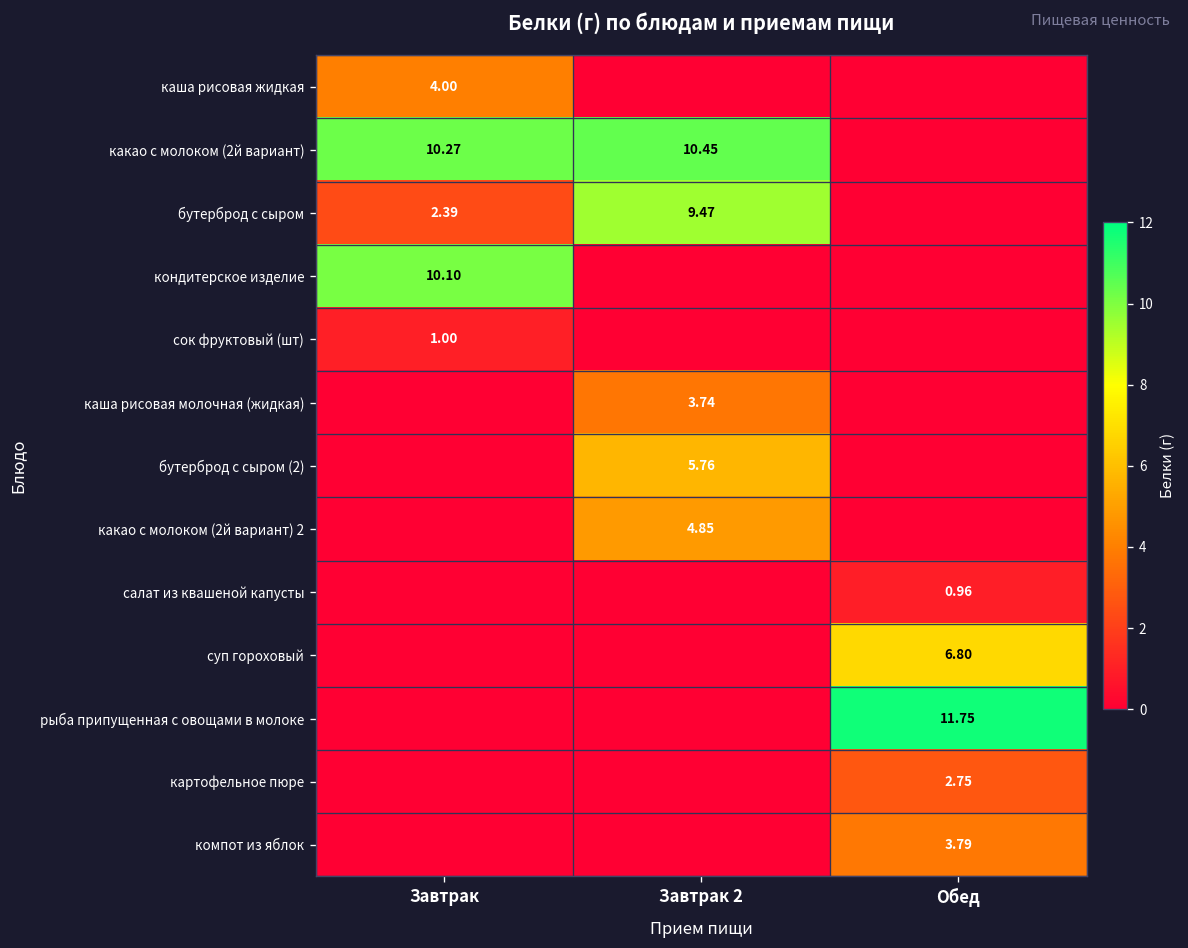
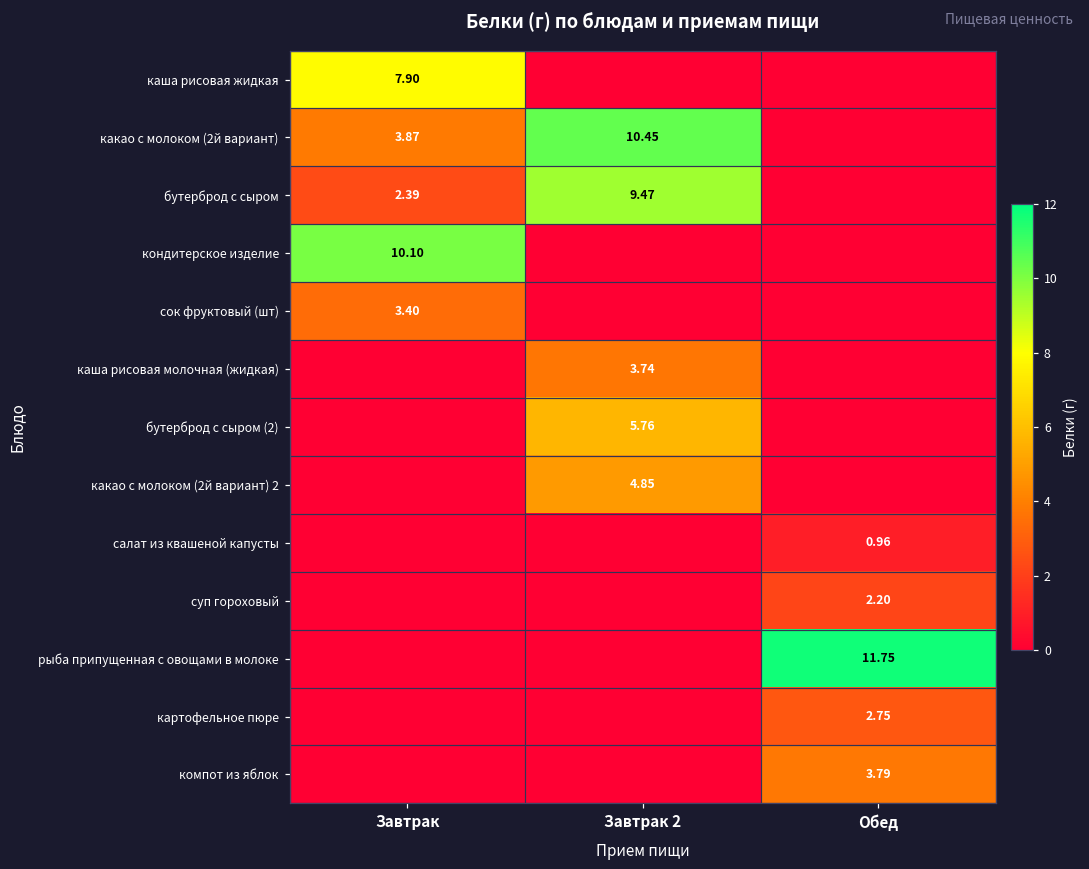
  {
    "каша рисовая жидкая": {
-     "Завтрак": 4.00
+     "Завтрак": 7.90
    },
    "какао с молоком (2й вариант)": {
-     "Завтрак": 10.27,
+     "Завтрак": 3.87,
      "Завтрак 2": 10.45
    },
    "бутерброд с сыром": {
      "Завтрак": 2.39,
      "Завтрак 2": 9.47
    },
    "кондитерское изделие": {
      "Завтрак": 10.10
    },
    "сок фруктовый (шт)": {
-     "Завтрак": 1.00
+     "Завтрак": 3.40
    },
    "каша рисовая молочная (жидкая)": {
      "Завтрак 2": 3.74
    },
    "бутерброд с сыром (2)": {
      "Завтрак 2": 5.76
    },
    "какао с молоком (2й вариант) 2": {
      "Завтрак 2": 4.85
    },
    "салат из квашеной капусты": {
      "Обед": 0.96
    },
    "суп гороховый": {
-     "Обед": 6.80
+     "Обед": 2.20
    },
    "рыба припущенная с овощами в молоке": {
      "Обед": 11.75
    },
    "картофельное пюре": {
      "Обед": 2.75
    },
    "компот из яблок": {
      "Обед": 3.79
    }
  }
